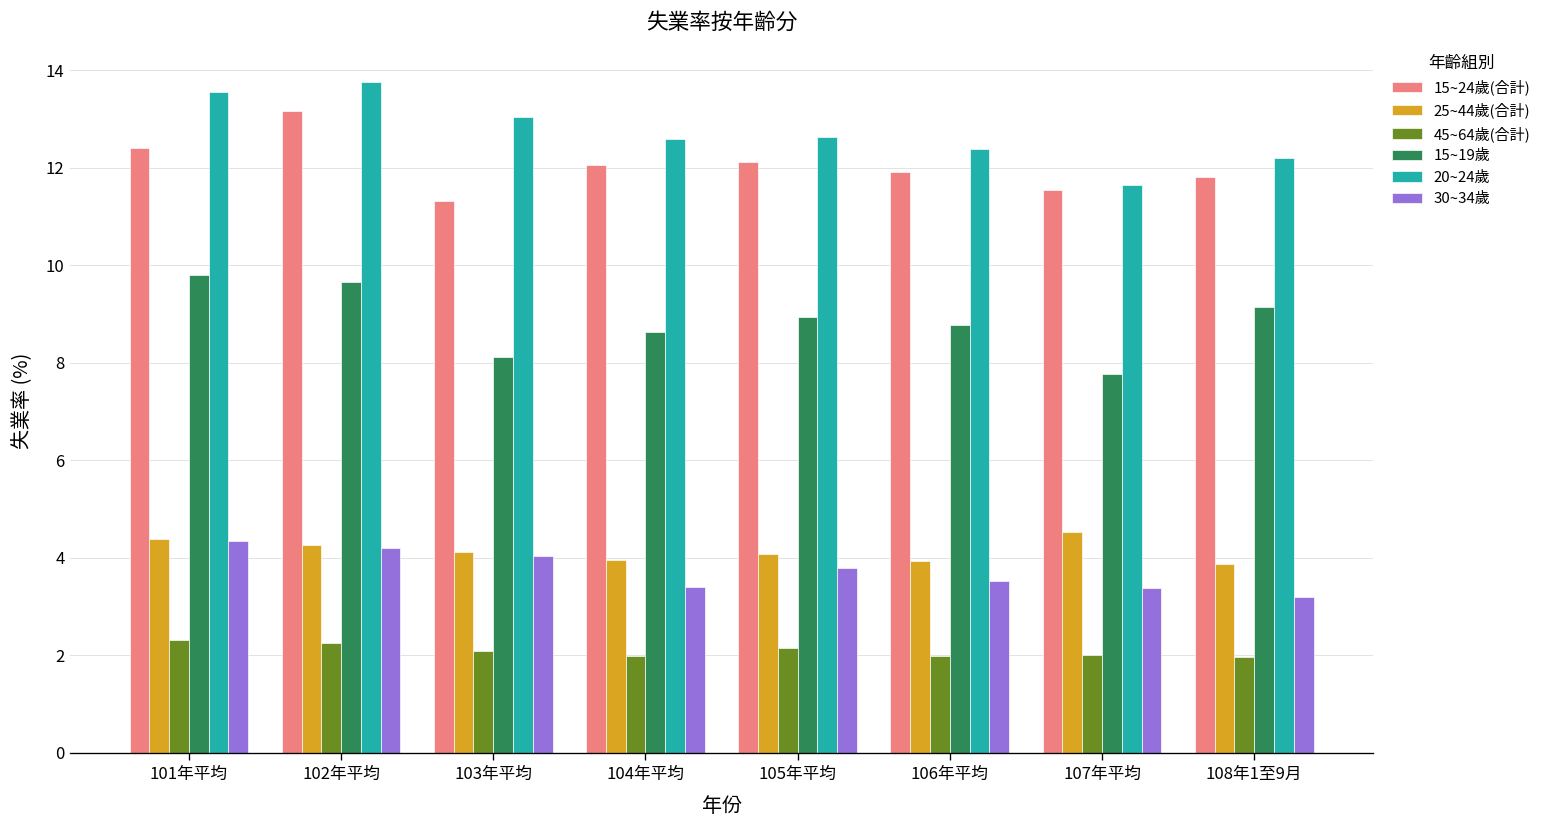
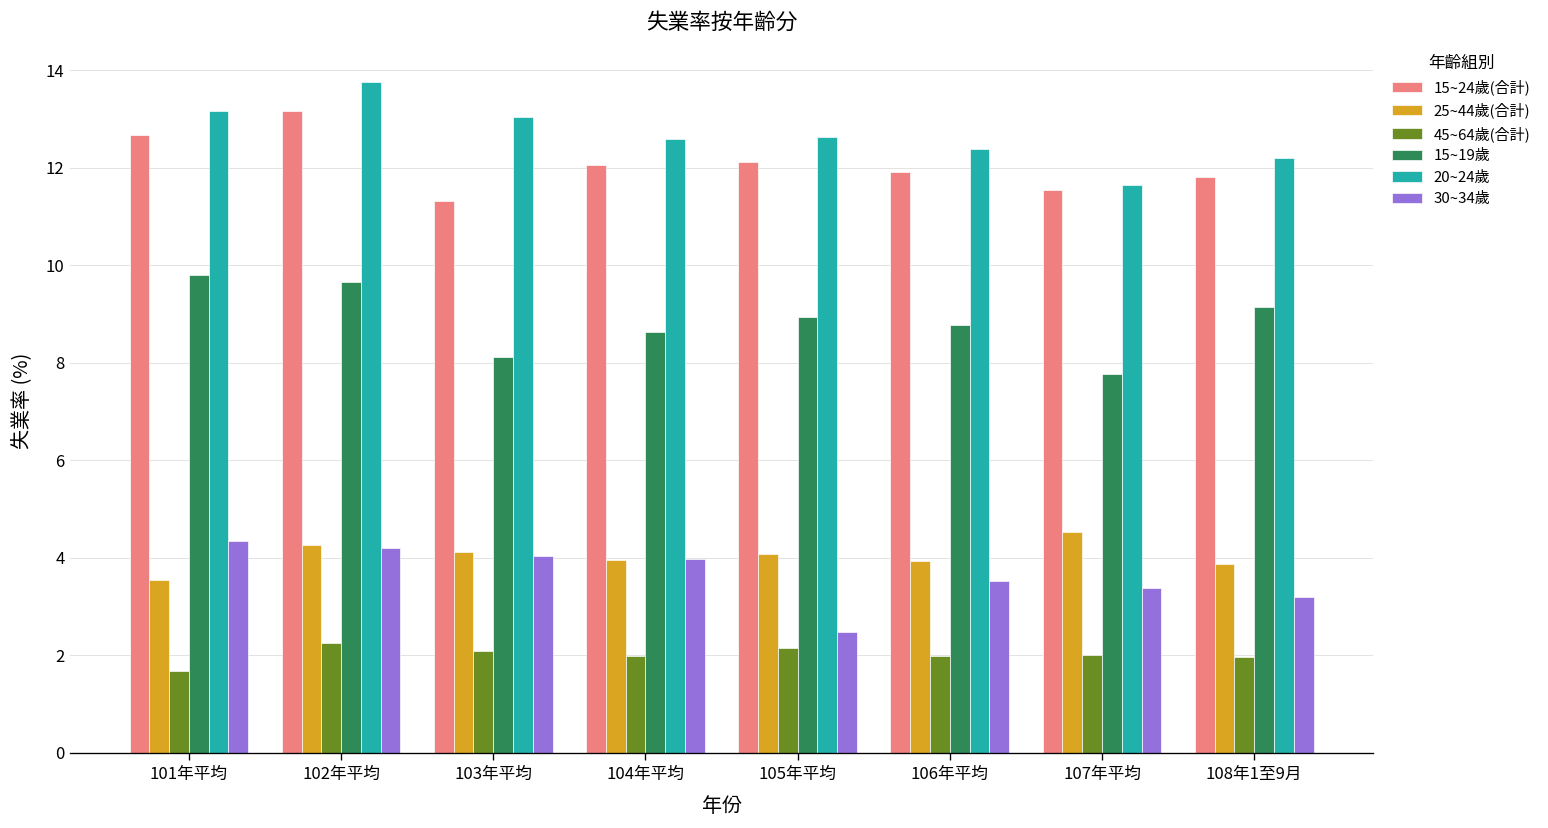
  {
    "15~24歲(合計)": {
-     "101年平均": 12.4,
+     "101年平均": 12.7,
      "102年平均": 13.2,
      "103年平均": 11.3,
      "104年平均": 12.1,
      "105年平均": 12.1,
      "106年平均": 11.9,
      "107年平均": 11.5,
      "108年1至9月": 11.8
    },
    "25~44歲(合計)": {
-     "101年平均": 4.4,
+     "101年平均": 3.5,
      "102年平均": 4.3,
      "103年平均": 4.1,
      "104年平均": 4.0,
      "105年平均": 4.1,
      "106年平均": 3.9,
      "107年平均": 4.5,
      "108年1至9月": 3.9
    },
    "45~64歲(合計)": {
-     "101年平均": 2.3,
+     "101年平均": 1.7,
      "102年平均": 2.3,
      "103年平均": 2.1,
      "104年平均": 2.0,
      "105年平均": 2.2,
      "106年平均": 2.0,
      "107年平均": 2.0,
      "108年1至9月": 2.0
    },
    "15~19歲": {
      "101年平均": 9.8,
      "102年平均": 9.7,
      "103年平均": 8.1,
      "104年平均": 8.6,
      "105年平均": 8.9,
      "106年平均": 8.8,
      "107年平均": 7.8,
      "108年1至9月": 9.2
    },
    "20~24歲": {
-     "101年平均": 13.6,
+     "101年平均": 13.2,
      "102年平均": 13.8,
      "103年平均": 13.0,
      "104年平均": 12.6,
      "105年平均": 12.6,
      "106年平均": 12.4,
      "107年平均": 11.6,
      "108年1至9月": 12.2
    },
    "30~34歲": {
      "101年平均": 4.3,
      "102年平均": 4.2,
      "103年平均": 4.0,
-     "104年平均": 3.4,
-     "105年平均": 3.8,
+     "104年平均": 4.0,
+     "105年平均": 2.5,
      "106年平均": 3.5,
      "107年平均": 3.4,
      "108年1至9月": 3.2
    }
  }
